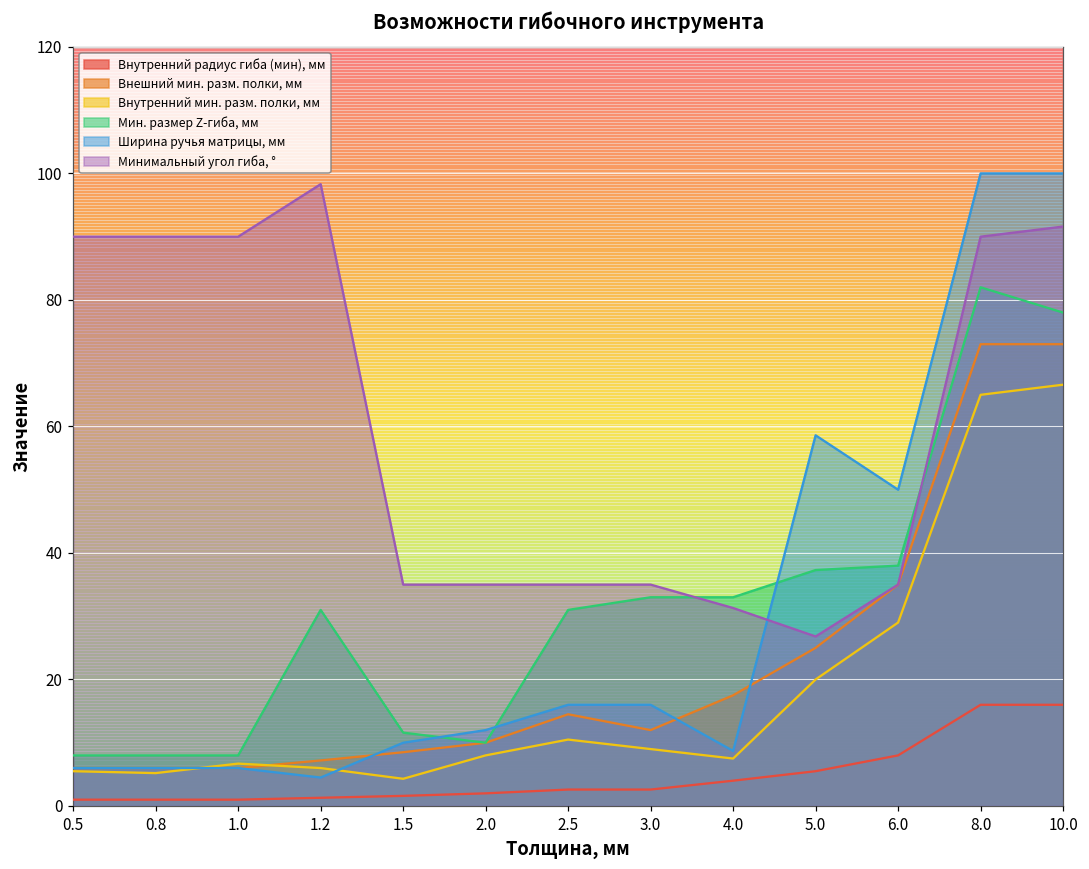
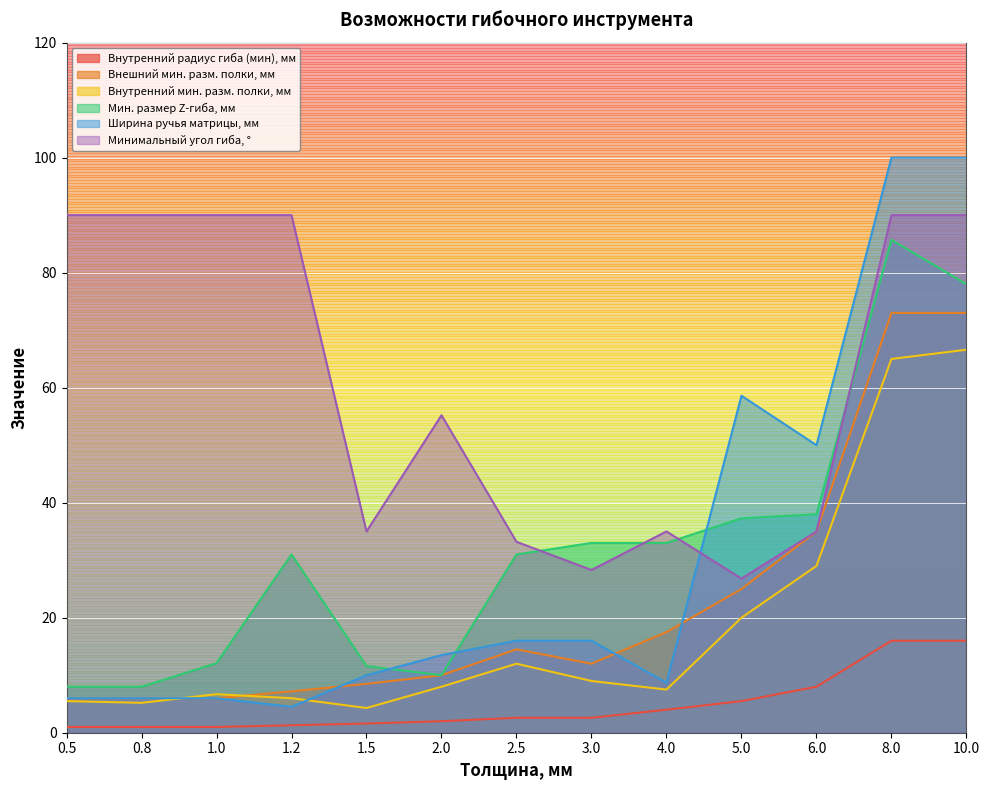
  {
    "Внутренний мин. разм. полки, мм": {
      "0.5": 6,
      "0.8": 5,
      "1.0": 7,
      "1.2": 6,
      "1.5": 4,
      "2.0": 8,
-     "2.5": 11,
+     "2.5": 12,
      "3.0": 9,
      "4.0": 8,
      "5.0": 20,
      "6.0": 29,
      "8.0": 65,
      "10.0": 67
    },
    "Мин. размер Z-гиба, мм": {
      "0.5": 8,
      "0.8": 8,
-     "1.0": 8,
+     "1.0": 12,
      "1.2": 31,
      "1.5": 12,
      "2.5": 31,
      "3.0": 33,
      "4.0": 33,
      "5.0": 37,
      "6.0": 38,
-     "8.0": 82,
+     "8.0": 86,
      "10.0": 78
    },
    "Ширина ручья матрицы, мм": {
      "1.2": 5,
      "1.5": 10,
-     "2.0": 12,
+     "2.0": 14,
      "2.5": 16,
      "3.0": 16,
      "4.0": 9,
      "5.0": 59,
      "6.0": 50,
      "8.0": 100,
      "10.0": 100
    },
    "Минимальный угол гиба, °": {
      "0.5": 90,
      "0.8": 90,
      "1.0": 90,
-     "1.2": 98,
+     "1.2": 90,
      "1.5": 35,
-     "2.0": 35,
-     "2.5": 35,
-     "3.0": 35,
-     "4.0": 31,
+     "2.0": 55,
+     "2.5": 33,
+     "3.0": 28,
+     "4.0": 35,
      "5.0": 27,
      "8.0": 90,
-     "10.0": 92
+     "10.0": 90
    }
  }
